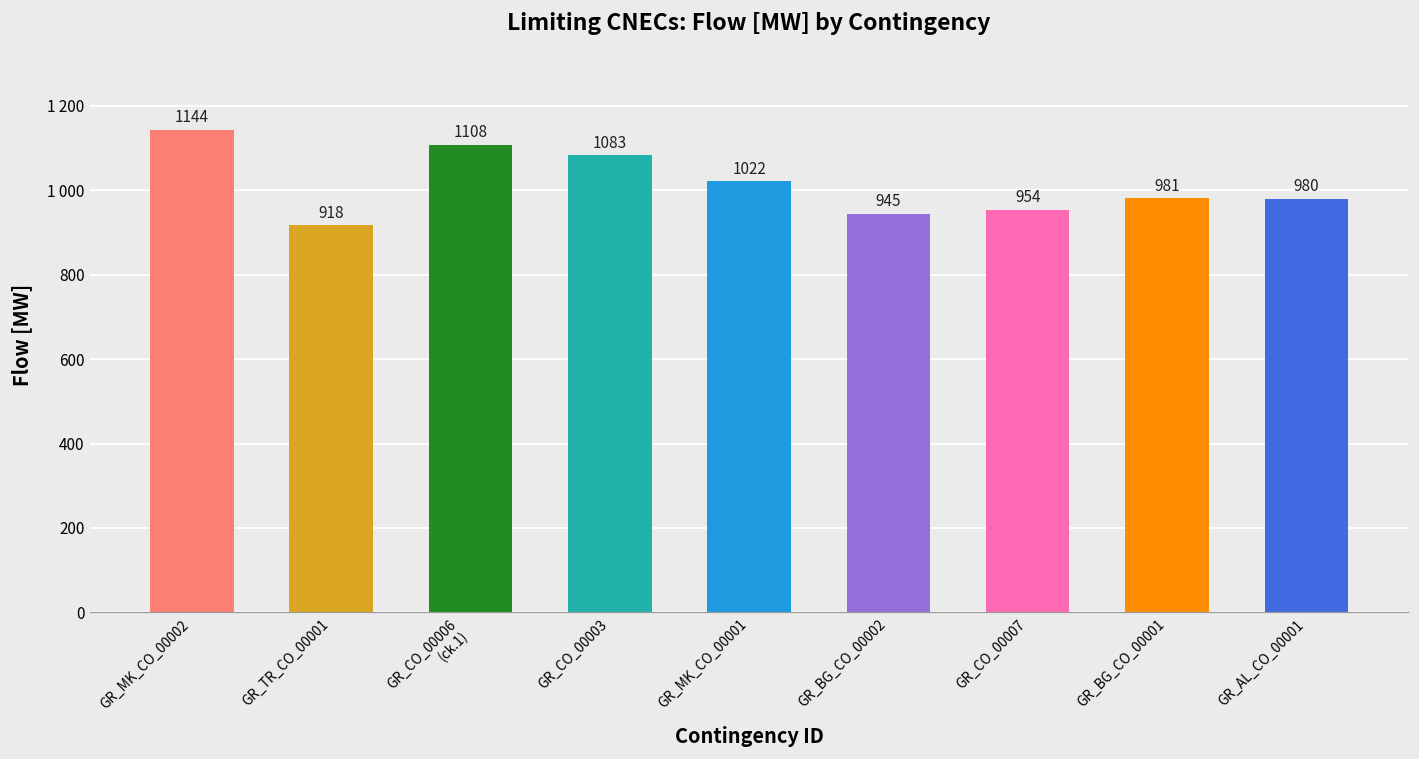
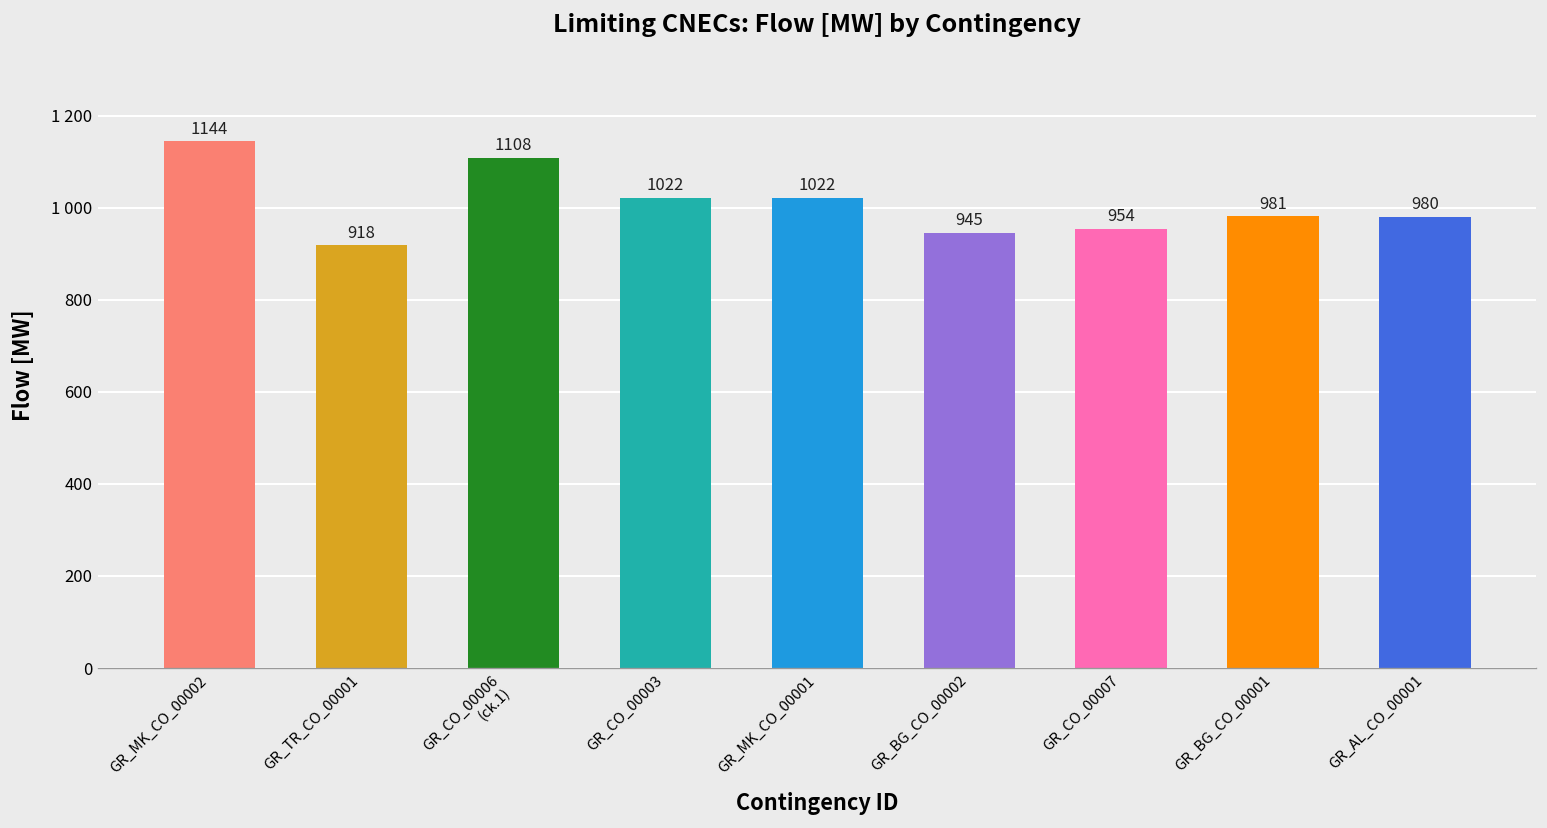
  {
    "GR_MK_CO_00002": 1144,
    "GR_TR_CO_00001": 918,
    "GR_CO_00006 (ck.1)": 1108,
-   "GR_CO_00003": 1083,
+   "GR_CO_00003": 1022,
    "GR_MK_CO_00001": 1022,
    "GR_BG_CO_00002": 945,
    "GR_CO_00007": 954,
    "GR_BG_CO_00001": 981,
    "GR_AL_CO_00001": 980
  }
